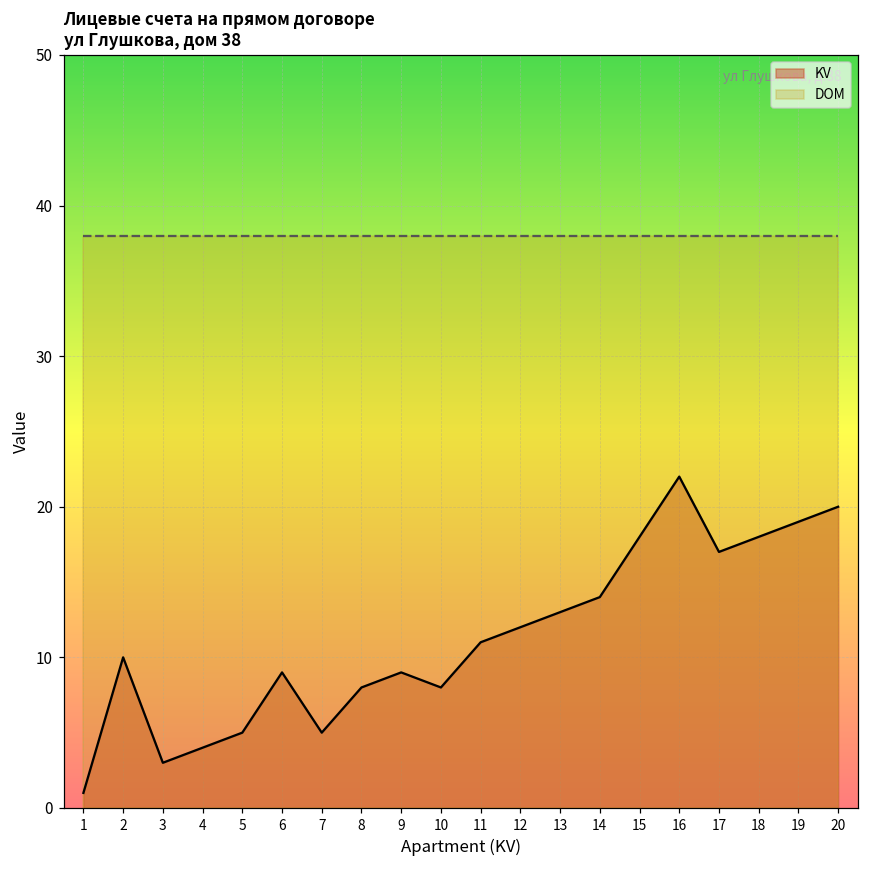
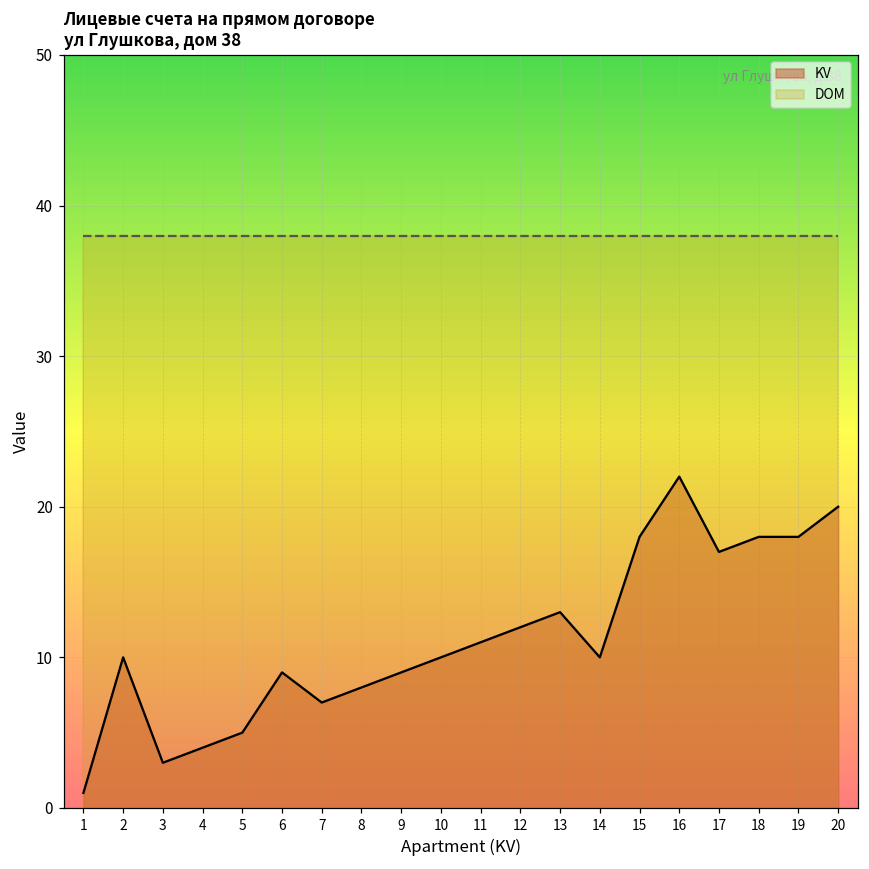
  {
    "KV": {
      "1": 1,
      "2": 10,
      "3": 3,
      "4": 4,
      "5": 5,
      "6": 9,
-     "7": 5,
+     "7": 7,
      "8": 8,
      "9": 9,
-     "10": 8,
+     "10": 10,
      "11": 11,
      "12": 12,
      "13": 13,
-     "14": 14,
+     "14": 10,
      "15": 18,
      "16": 22,
      "17": 17,
      "18": 18,
-     "19": 19,
+     "19": 18,
      "20": 20
    },
    "DOM": {
      "1": 38,
      "2": 38,
      "3": 38,
      "4": 38,
      "5": 38,
      "6": 38,
      "7": 38,
      "8": 38,
      "9": 38,
      "10": 38,
      "11": 38,
      "12": 38,
      "13": 38,
      "14": 38,
      "15": 38,
      "16": 38,
      "17": 38,
      "18": 38,
      "19": 38,
      "20": 38
    }
  }
